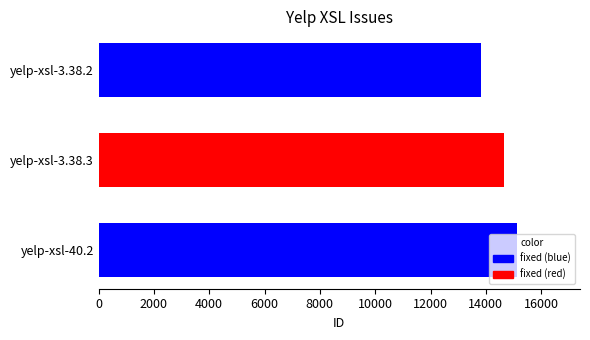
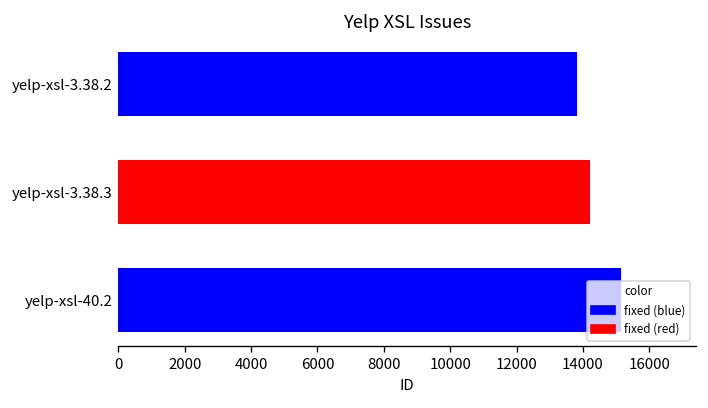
  {
    "yelp-xsl-3.38.2": 13800,
-   "yelp-xsl-3.38.3": 14700
+   "yelp-xsl-3.38.3": 14200
  }
